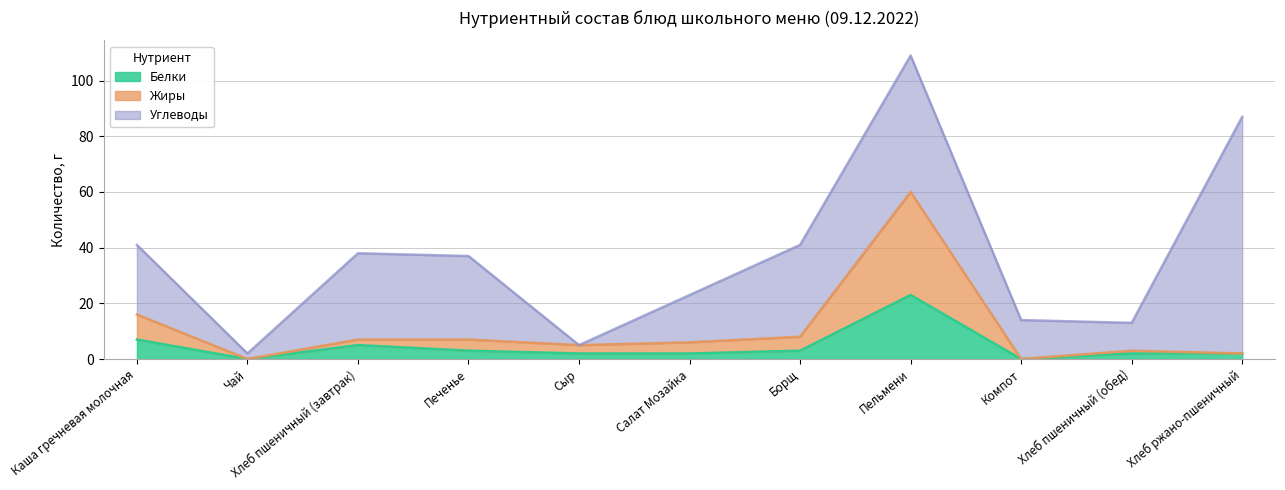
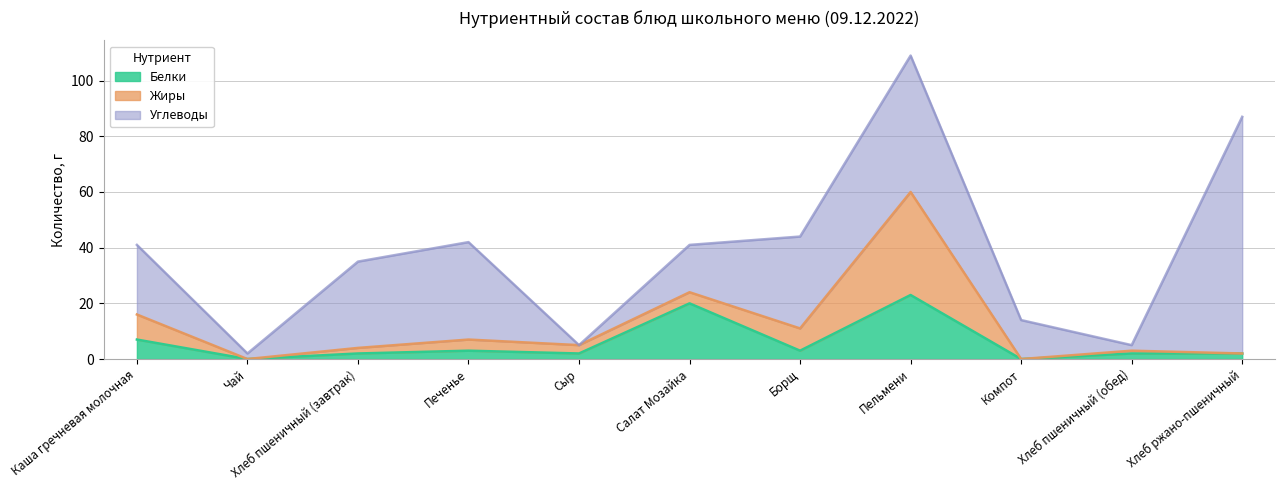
  {
    "Белки": {
      "Каша гречневая молочная": 7,
-     "Хлеб пшеничный (завтрак)": 5,
+     "Хлеб пшеничный (завтрак)": 2,
      "Печенье": 3,
      "Сыр": 2,
-     "Салат Мозайка": 2,
+     "Салат Мозайка": 20,
      "Борщ": 3,
      "Пельмени": 23,
      "Хлеб пшеничный (обед)": 2
    },
    "Жиры": {
      "Каша гречневая молочная": 9,
      "Хлеб пшеничный (завтрак)": 2,
      "Печенье": 4,
      "Салат Мозайка": 4,
-     "Борщ": 5,
+     "Борщ": 8,
      "Пельмени": 37,
      "Хлеб пшеничный (обед)": 1
    },
    "Углеводы": {
      "Каша гречневая молочная": 25,
      "Чай": 2,
      "Хлеб пшеничный (завтрак)": 31,
-     "Печенье": 30,
+     "Печенье": 35,
      "Салат Мозайка": 17,
      "Борщ": 33,
      "Пельмени": 49,
      "Компот": 14,
-     "Хлеб пшеничный (обед)": 10,
+     "Хлеб пшеничный (обед)": 2,
      "Хлеб ржано-пшеничный": 85
    }
  }
